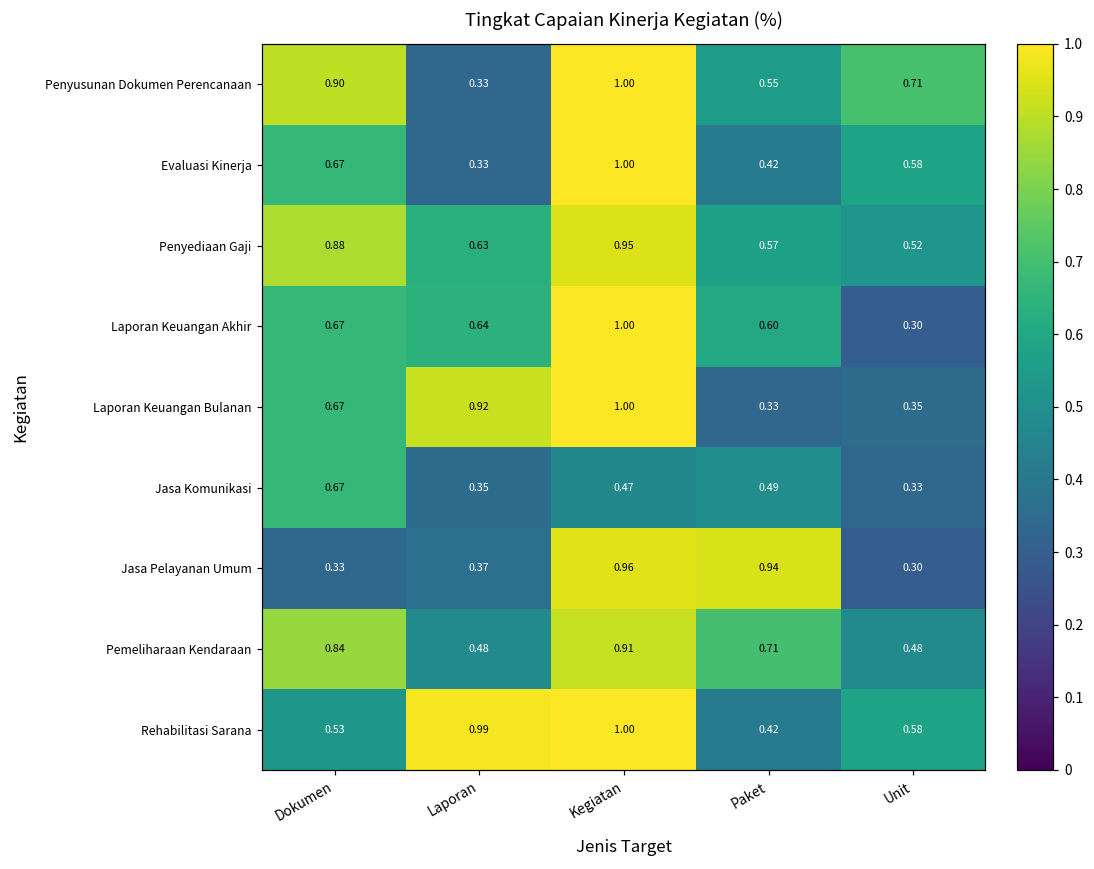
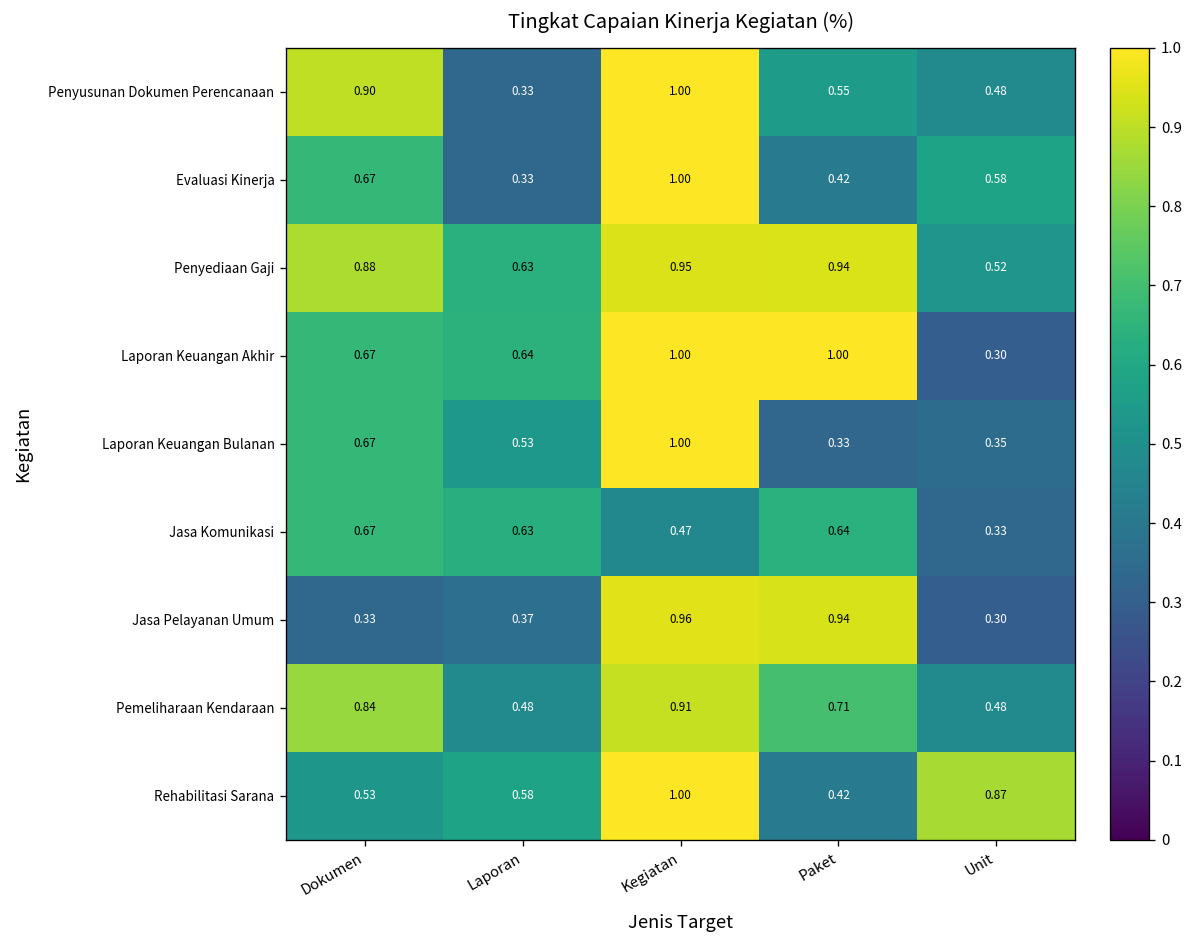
  {
    "Penyusunan Dokumen Perencanaan": {
      "Dokumen": 0.90,
      "Laporan": 0.33,
      "Kegiatan": 1.00,
      "Paket": 0.55,
-     "Unit": 0.71
+     "Unit": 0.48
    },
    "Evaluasi Kinerja": {
      "Dokumen": 0.67,
      "Laporan": 0.33,
      "Kegiatan": 1.00,
      "Paket": 0.42,
      "Unit": 0.58
    },
    "Penyediaan Gaji": {
      "Dokumen": 0.88,
      "Laporan": 0.63,
      "Kegiatan": 0.95,
-     "Paket": 0.57,
+     "Paket": 0.94,
      "Unit": 0.52
    },
    "Laporan Keuangan Akhir": {
      "Dokumen": 0.67,
      "Laporan": 0.64,
      "Kegiatan": 1.00,
-     "Paket": 0.60,
+     "Paket": 1.00,
      "Unit": 0.30
    },
    "Laporan Keuangan Bulanan": {
      "Dokumen": 0.67,
-     "Laporan": 0.92,
+     "Laporan": 0.53,
      "Kegiatan": 1.00,
      "Paket": 0.33,
      "Unit": 0.35
    },
    "Jasa Komunikasi": {
      "Dokumen": 0.67,
-     "Laporan": 0.35,
+     "Laporan": 0.63,
      "Kegiatan": 0.47,
-     "Paket": 0.49,
+     "Paket": 0.64,
      "Unit": 0.33
    },
    "Jasa Pelayanan Umum": {
      "Dokumen": 0.33,
      "Laporan": 0.37,
      "Kegiatan": 0.96,
      "Paket": 0.94,
      "Unit": 0.30
    },
    "Pemeliharaan Kendaraan": {
      "Dokumen": 0.84,
      "Laporan": 0.48,
      "Kegiatan": 0.91,
      "Paket": 0.71,
      "Unit": 0.48
    },
    "Rehabilitasi Sarana": {
      "Dokumen": 0.53,
-     "Laporan": 0.99,
+     "Laporan": 0.58,
      "Kegiatan": 1.00,
      "Paket": 0.42,
-     "Unit": 0.58
+     "Unit": 0.87
    }
  }
